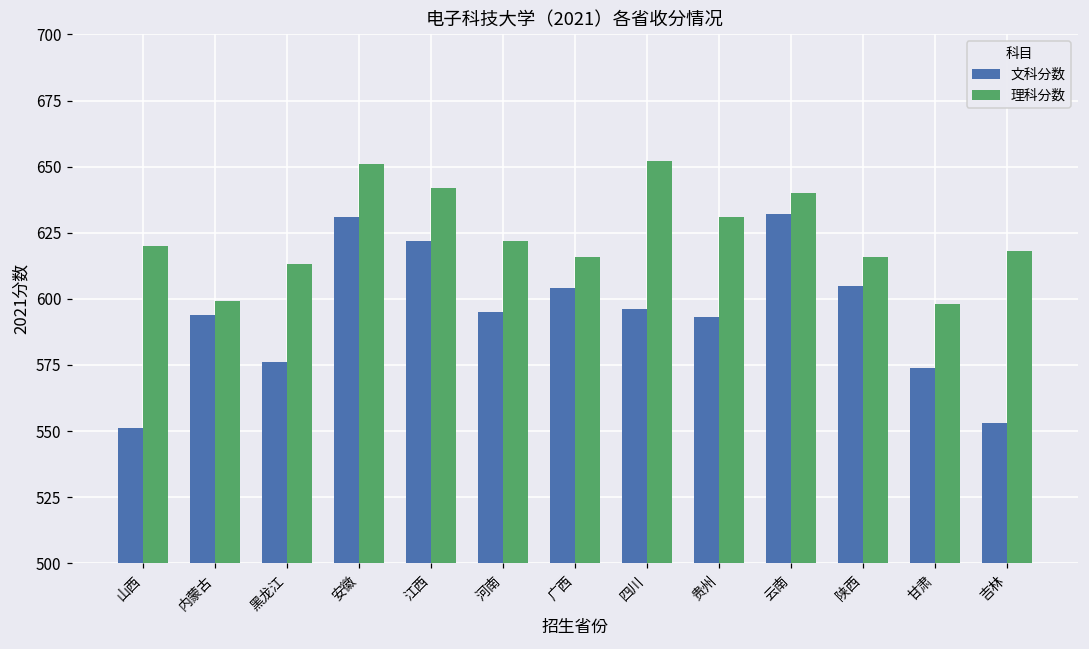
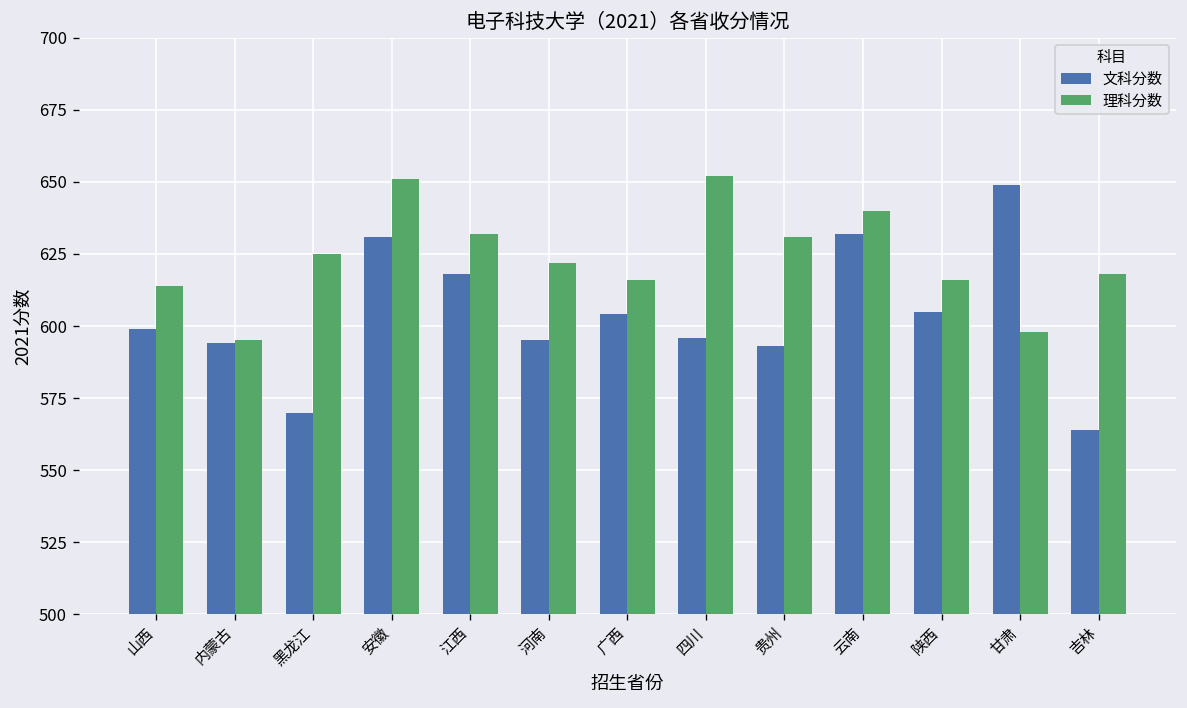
  {
    "文科分数": {
-     "山西": 551,
+     "山西": 599,
      "内蒙古": 594,
-     "黑龙江": 576,
+     "黑龙江": 570,
      "安徽": 631,
-     "江西": 622,
+     "江西": 618,
      "河南": 595,
      "广西": 604,
      "四川": 596,
      "贵州": 593,
      "云南": 632,
      "陕西": 605,
-     "甘肃": 574,
-     "吉林": 553
+     "甘肃": 649,
+     "吉林": 564
    },
    "理科分数": {
-     "山西": 620,
-     "内蒙古": 599,
-     "黑龙江": 613,
+     "山西": 614,
+     "内蒙古": 595,
+     "黑龙江": 625,
      "安徽": 651,
-     "江西": 642,
+     "江西": 632,
      "河南": 622,
      "广西": 616,
      "四川": 652,
      "贵州": 631,
      "云南": 640,
      "陕西": 616,
      "甘肃": 598,
      "吉林": 618
    }
  }
